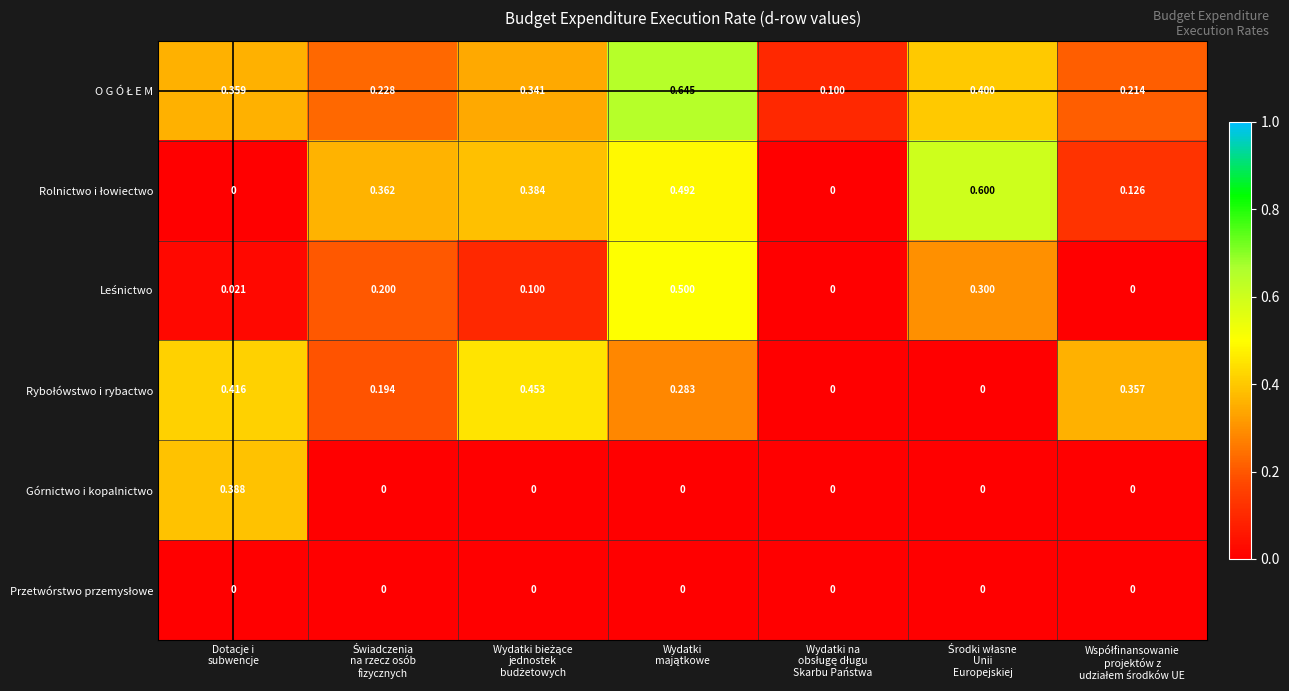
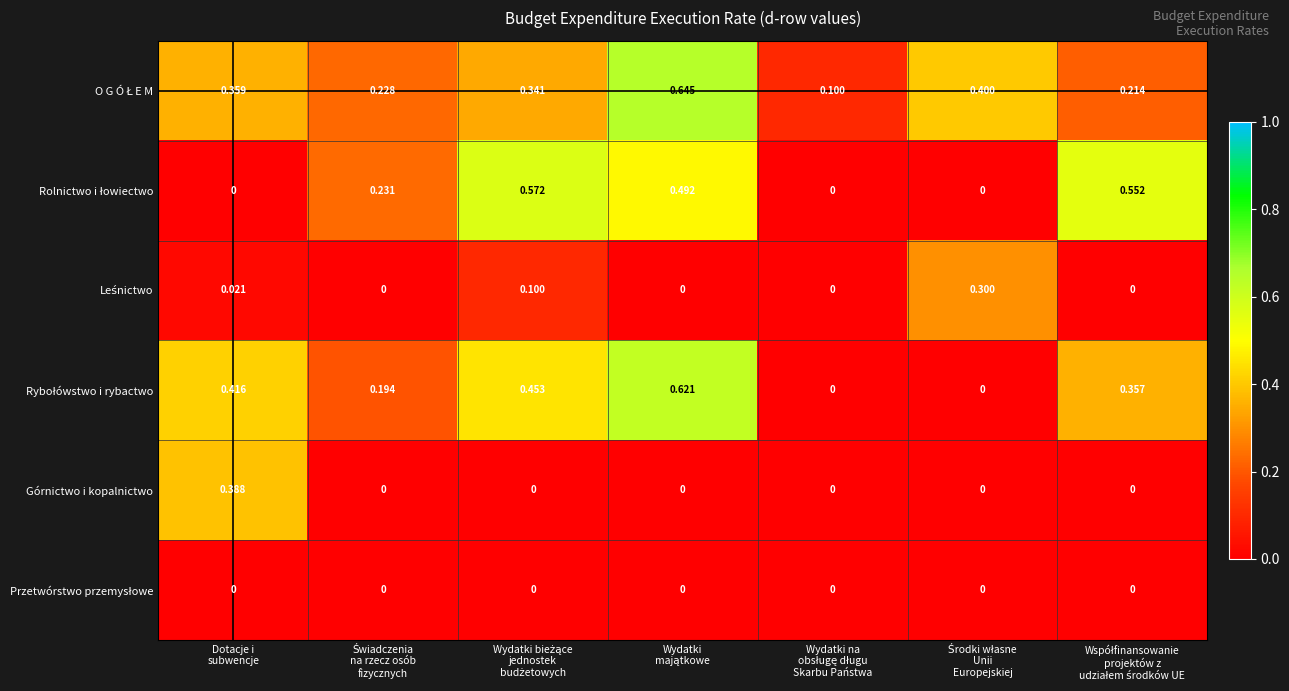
  {
    "O G Ó Ł E M": {
      "Dotacje i subwencje": 0.359,
      "Świadczenia na rzecz osób fizycznych": 0.228,
      "Wydatki bieżące jednostek budżetowych": 0.341,
      "Wydatki majątkowe": 0.645,
      "Wydatki na obsługę długu Skarbu Państwa": 0.100,
      "Środki własne Unii Europejskiej": 0.400,
      "Współfinansowanie projektów z udziałem środków UE": 0.214
    },
    "Rolnictwo i łowiectwo": {
      "Dotacje i subwencje": 0,
-     "Świadczenia na rzecz osób fizycznych": 0.362,
-     "Wydatki bieżące jednostek budżetowych": 0.384,
+     "Świadczenia na rzecz osób fizycznych": 0.231,
+     "Wydatki bieżące jednostek budżetowych": 0.572,
      "Wydatki majątkowe": 0.492,
      "Wydatki na obsługę długu Skarbu Państwa": 0,
-     "Środki własne Unii Europejskiej": 0.600,
-     "Współfinansowanie projektów z udziałem środków UE": 0.126
+     "Środki własne Unii Europejskiej": 0,
+     "Współfinansowanie projektów z udziałem środków UE": 0.552
    },
    "Leśnictwo": {
      "Dotacje i subwencje": 0.021,
-     "Świadczenia na rzecz osób fizycznych": 0.200,
+     "Świadczenia na rzecz osób fizycznych": 0,
      "Wydatki bieżące jednostek budżetowych": 0.100,
-     "Wydatki majątkowe": 0.500,
+     "Wydatki majątkowe": 0,
      "Wydatki na obsługę długu Skarbu Państwa": 0,
      "Środki własne Unii Europejskiej": 0.300,
      "Współfinansowanie projektów z udziałem środków UE": 0
    },
    "Rybołówstwo i rybactwo": {
      "Dotacje i subwencje": 0.416,
      "Świadczenia na rzecz osób fizycznych": 0.194,
      "Wydatki bieżące jednostek budżetowych": 0.453,
-     "Wydatki majątkowe": 0.283,
+     "Wydatki majątkowe": 0.621,
      "Wydatki na obsługę długu Skarbu Państwa": 0,
      "Środki własne Unii Europejskiej": 0,
      "Współfinansowanie projektów z udziałem środków UE": 0.357
    },
    "Górnictwo i kopalnictwo": {
      "Dotacje i subwencje": 0.388,
      "Świadczenia na rzecz osób fizycznych": 0,
      "Wydatki bieżące jednostek budżetowych": 0,
      "Wydatki majątkowe": 0,
      "Wydatki na obsługę długu Skarbu Państwa": 0,
      "Środki własne Unii Europejskiej": 0,
      "Współfinansowanie projektów z udziałem środków UE": 0
    },
    "Przetwórstwo przemysłowe": {
      "Dotacje i subwencje": 0,
      "Świadczenia na rzecz osób fizycznych": 0,
      "Wydatki bieżące jednostek budżetowych": 0,
      "Wydatki majątkowe": 0,
      "Wydatki na obsługę długu Skarbu Państwa": 0,
      "Środki własne Unii Europejskiej": 0,
      "Współfinansowanie projektów z udziałem środków UE": 0
    }
  }
